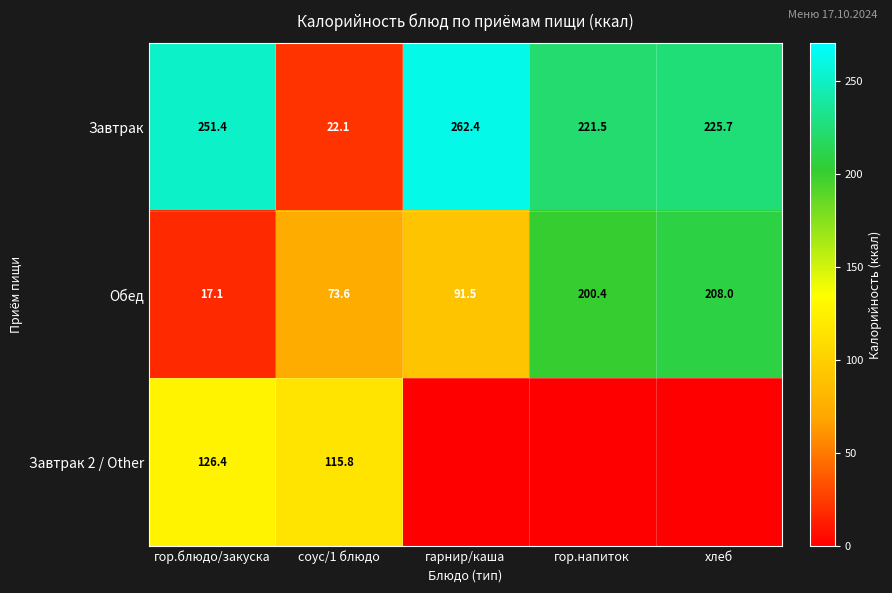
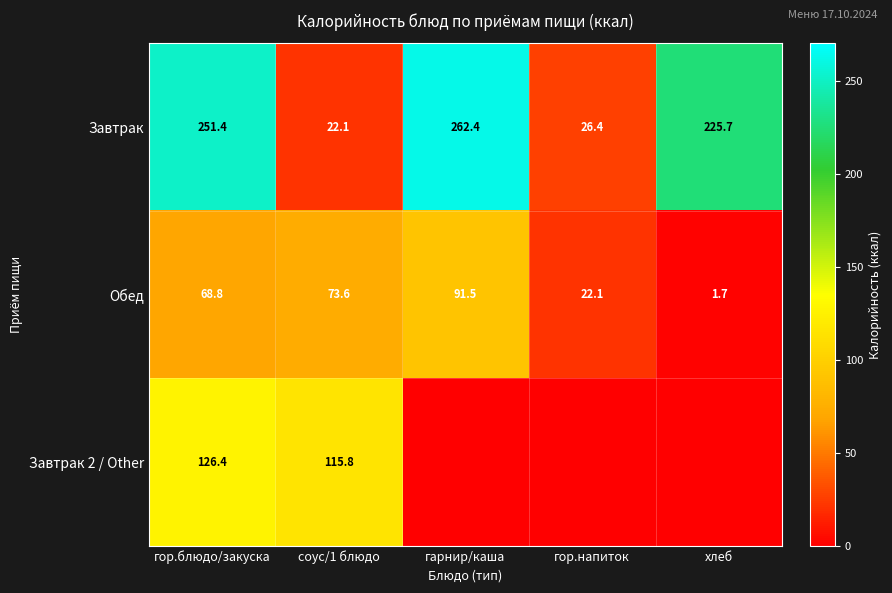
  {
    "Завтрак": {
      "гор.блюдо/закуска": 251.4,
      "соус/1 блюдо": 22.1,
      "гарнир/каша": 262.4,
-     "гор.напиток": 221.5,
+     "гор.напиток": 26.4,
      "хлеб": 225.7
    },
    "Обед": {
-     "гор.блюдо/закуска": 17.1,
+     "гор.блюдо/закуска": 68.8,
      "соус/1 блюдо": 73.6,
      "гарнир/каша": 91.5,
-     "гор.напиток": 200.4,
-     "хлеб": 208.0
+     "гор.напиток": 22.1,
+     "хлеб": 1.7
    },
    "Завтрак 2 / Other": {
      "гор.блюдо/закуска": 126.4,
      "соус/1 блюдо": 115.8
    }
  }
